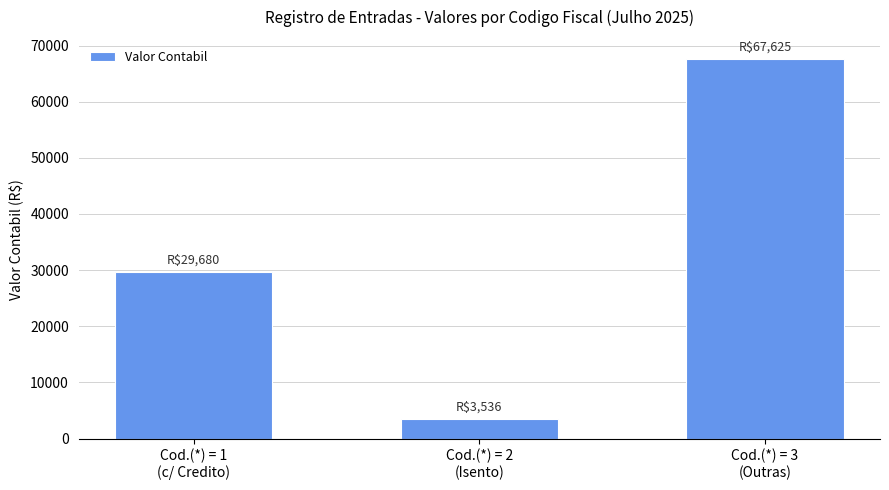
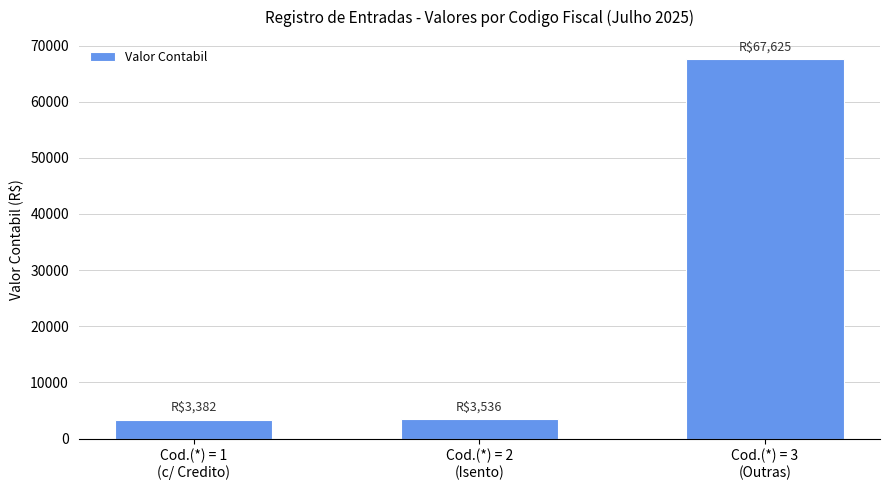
  {
-   "Cod.(*) = 1 (c/ Credito)": "$29,680",
+   "Cod.(*) = 1 (c/ Credito)": "$3,382",
    "Cod.(*) = 2 (Isento)": "$3,536",
    "Cod.(*) = 3 (Outras)": "$67,625"
  }
